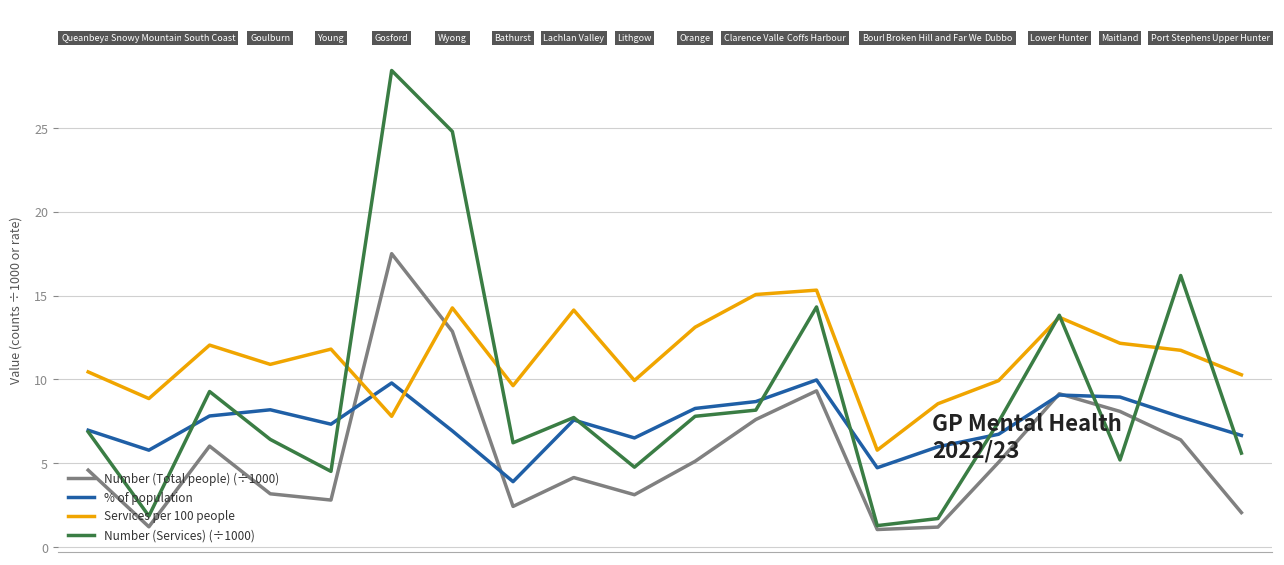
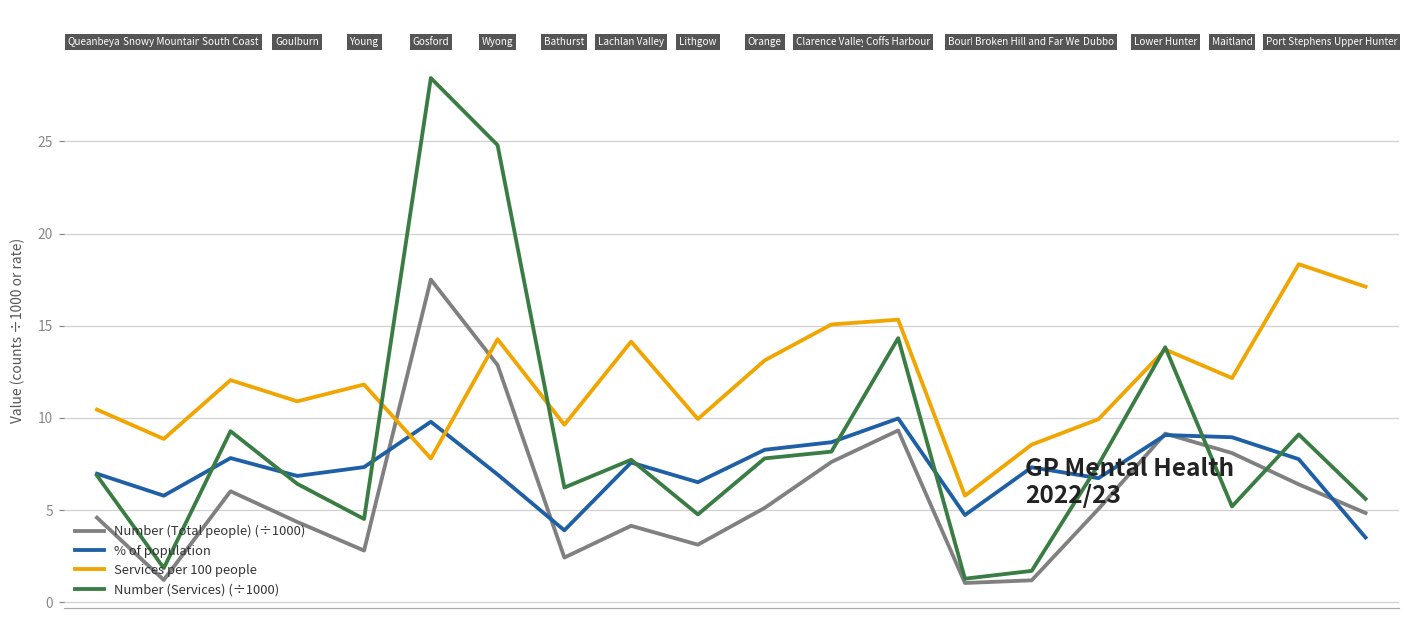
  {
    "Number (Total people) (÷1000)": {
-     "Goulburn Mulwaree": 3.2,
+     "Goulburn Mulwaree": 4.4,
      "Young Yass": 2.8,
      "Gosford": 17.5,
      "Wyong": 12.9,
      "Bathurst": 2.4,
      "Lachlan Valley": 4.1,
      "Lithgow Mudgee": 3.1,
      "Orange": 5.1,
      "Clarence Valley": 7.6,
      "Broken Hill and Far West": 1.2,
      "Port Stephens": 6.4,
-     "Upper Hunter": 2.1
+     "Upper Hunter": 4.8
    },
    "% of population": {
-     "Goulburn Mulwaree": 8.2,
+     "Goulburn Mulwaree": 6.9,
      "Young Yass": 7.3,
      "Gosford": 9.8,
      "Wyong": 6.9,
      "Bathurst": 3.9,
      "Lithgow Mudgee": 6.5,
      "Orange": 8.3,
      "Clarence Valley": 8.7,
-     "Broken Hill and Far West": 6.0,
+     "Broken Hill and Far West": 7.3,
      "Maitland": 9.0,
      "Port Stephens": 7.8,
-     "Upper Hunter": 6.7
+     "Upper Hunter": 3.5
    },
    "Services per 100 people": {
      "Goulburn Mulwaree": 10.9,
      "Young Yass": 11.8,
      "Gosford": 7.8,
      "Wyong": 14.3,
      "Bathurst": 9.6,
      "Lachlan Valley": 14.1,
      "Lithgow Mudgee": 9.9,
      "Orange": 13.1,
      "Clarence Valley": 15.1,
      "Broken Hill and Far West": 8.6,
      "Maitland": 12.2,
-     "Port Stephens": 11.7,
-     "Upper Hunter": 10.3
+     "Port Stephens": 18.3,
+     "Upper Hunter": 17.1
    },
    "Number (Services) (÷1000)": {
      "Goulburn Mulwaree": 6.4,
      "Young Yass": 4.5,
      "Gosford": 28.4,
      "Wyong": 24.8,
      "Bathurst": 6.2,
      "Lithgow Mudgee": 4.8,
      "Orange": 7.8,
      "Clarence Valley": 8.2,
      "Broken Hill and Far West": 1.7,
-     "Port Stephens": 16.2,
+     "Port Stephens": 9.1,
      "Upper Hunter": 5.6
    }
  }
